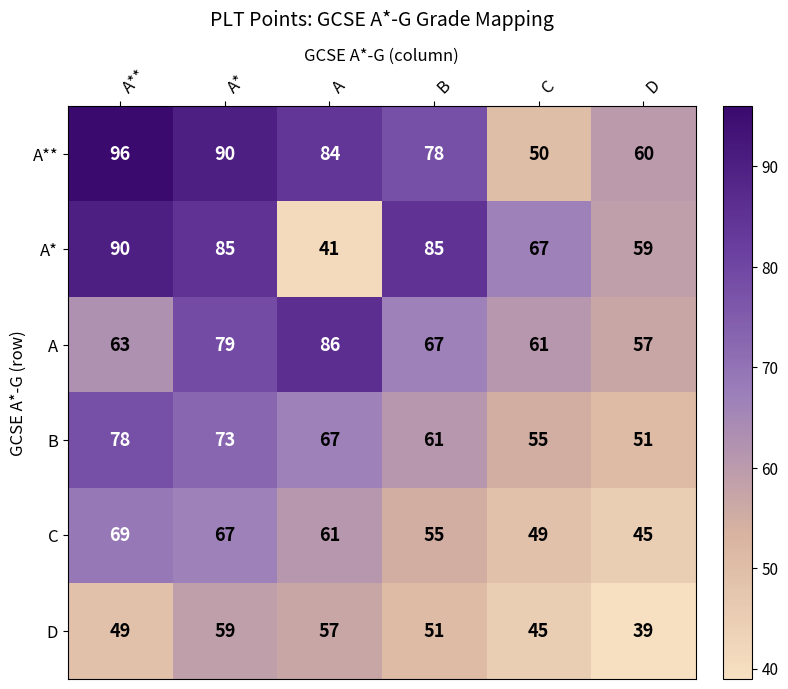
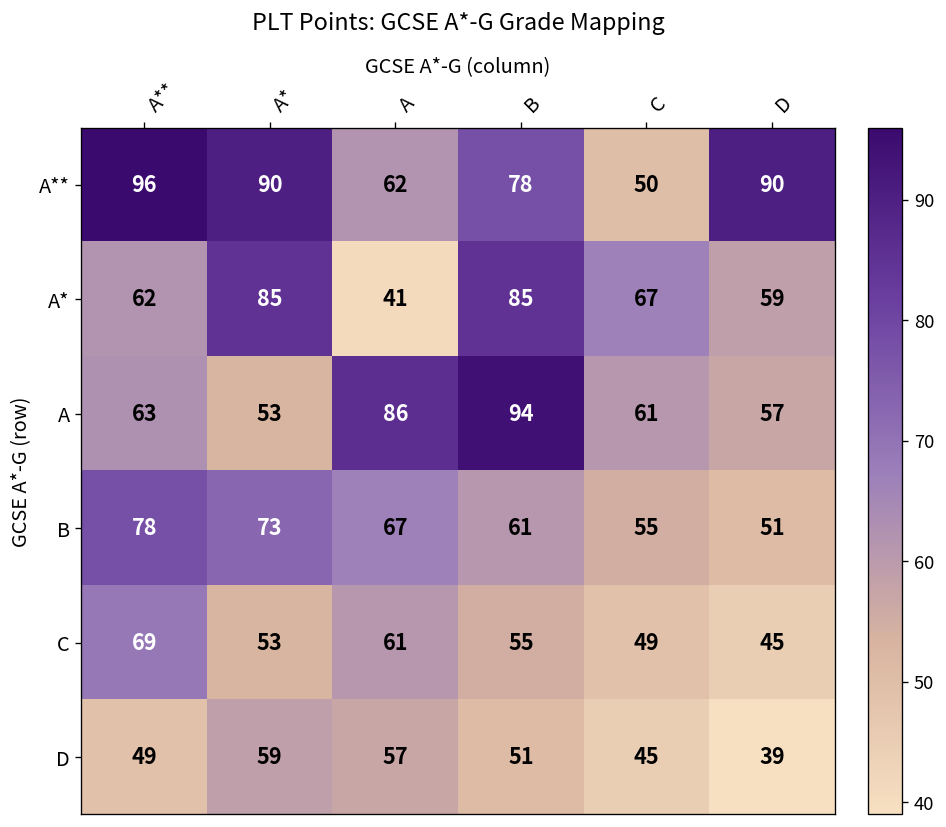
  {
    "A**": {
      "A**": 96,
      "A*": 90,
-     "A": 84,
+     "A": 62,
      "B": 78,
      "C": 50,
-     "D": 60
+     "D": 90
    },
    "A*": {
-     "A**": 90,
+     "A**": 62,
      "A*": 85,
      "A": 41,
      "B": 85,
      "C": 67,
      "D": 59
    },
    "A": {
      "A**": 63,
-     "A*": 79,
+     "A*": 53,
      "A": 86,
-     "B": 67,
+     "B": 94,
      "C": 61,
      "D": 57
    },
    "B": {
      "A**": 78,
      "A*": 73,
      "A": 67,
      "B": 61,
      "C": 55,
      "D": 51
    },
    "C": {
      "A**": 69,
-     "A*": 67,
+     "A*": 53,
      "A": 61,
      "B": 55,
      "C": 49,
      "D": 45
    },
    "D": {
      "A**": 49,
      "A*": 59,
      "A": 57,
      "B": 51,
      "C": 45,
      "D": 39
    }
  }
